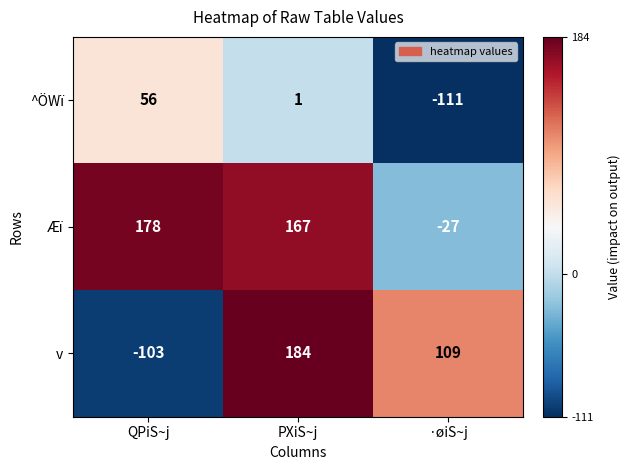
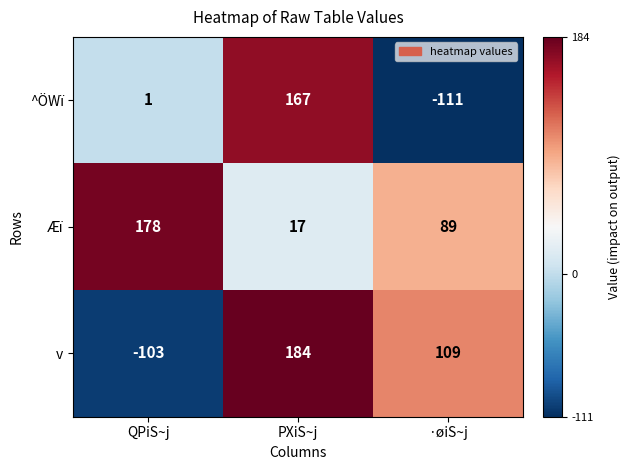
  {
    "^ÖWï": {
-     "QPiS~j": 56,
-     "PXiS~j": 1,
+     "QPiS~j": 1,
+     "PXiS~j": 167,
      "·øiS~j": -111
    },
    "Æï": {
      "QPiS~j": 178,
-     "PXiS~j": 167,
-     "·øiS~j": -27
+     "PXiS~j": 17,
+     "·øiS~j": 89
    },
    "v": {
      "QPiS~j": -103,
      "PXiS~j": 184,
      "·øiS~j": 109
    }
  }
